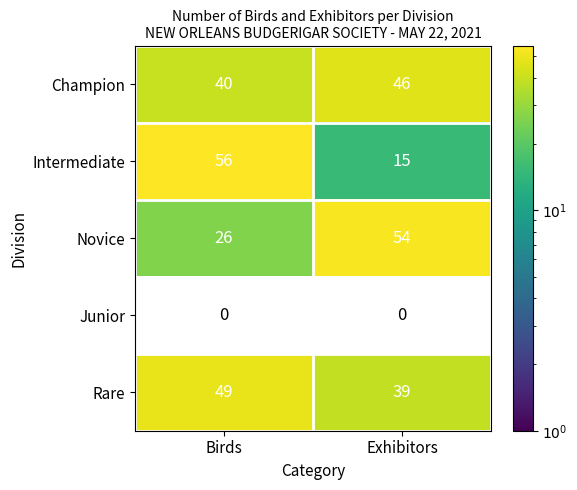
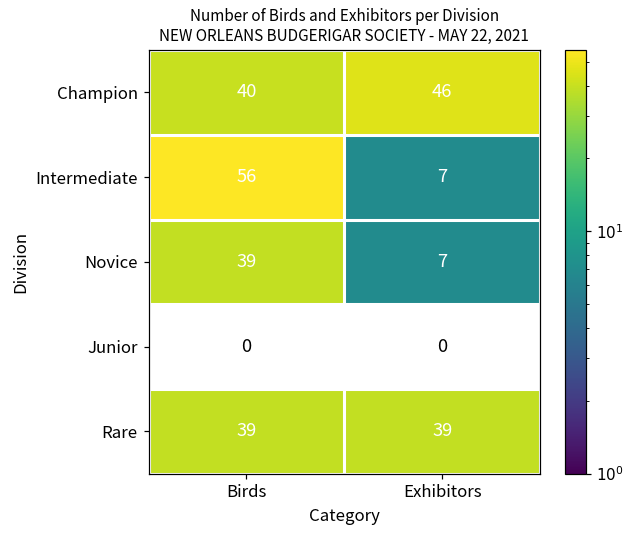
  {
    "Champion": {
      "Birds": 40,
      "Exhibitors": 46
    },
    "Intermediate": {
      "Birds": 56,
-     "Exhibitors": 15
+     "Exhibitors": 7
    },
    "Novice": {
-     "Birds": 26,
-     "Exhibitors": 54
+     "Birds": 39,
+     "Exhibitors": 7
    },
    "Rare": {
-     "Birds": 49,
+     "Birds": 39,
      "Exhibitors": 39
    }
  }
